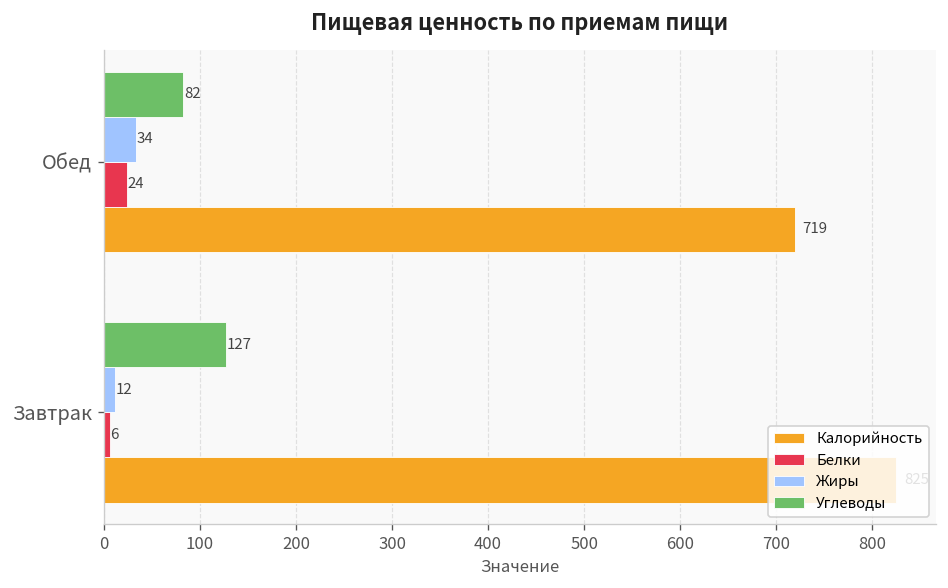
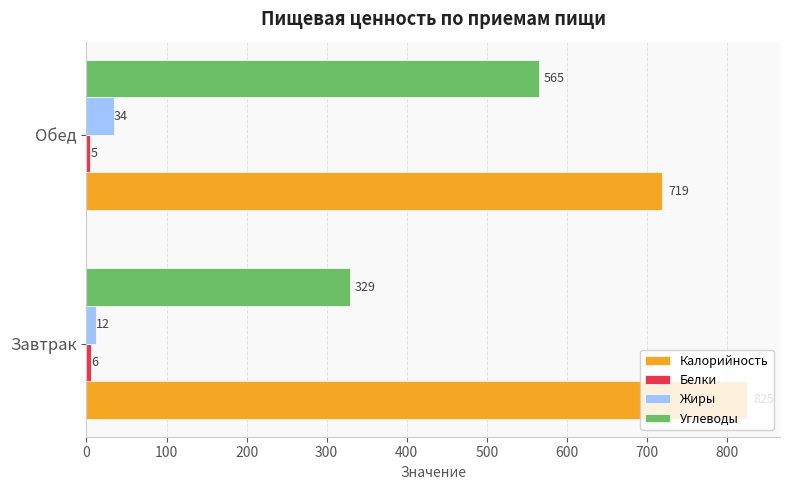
  {
    "Калорийность": {
      "Обед": 719
    },
    "Белки": {
-     "Обед": 24,
+     "Обед": 5,
      "Завтрак": 6
    },
    "Жиры": {
      "Обед": 34,
      "Завтрак": 12
    },
    "Углеводы": {
-     "Обед": 82,
-     "Завтрак": 127
+     "Обед": 565,
+     "Завтрак": 329
    }
  }
